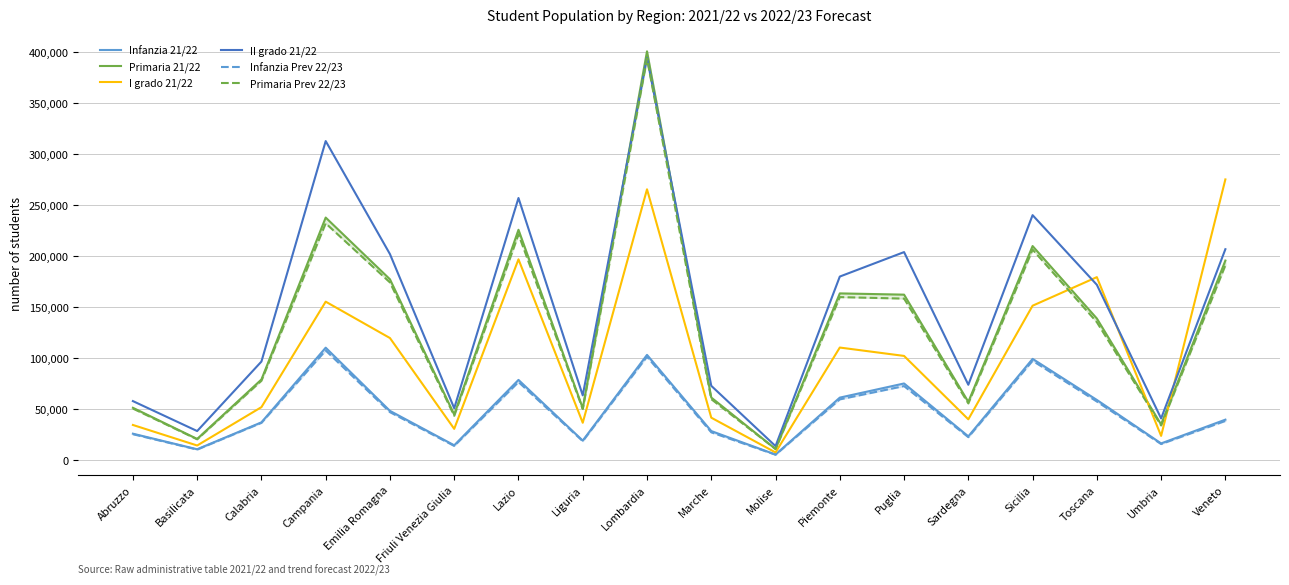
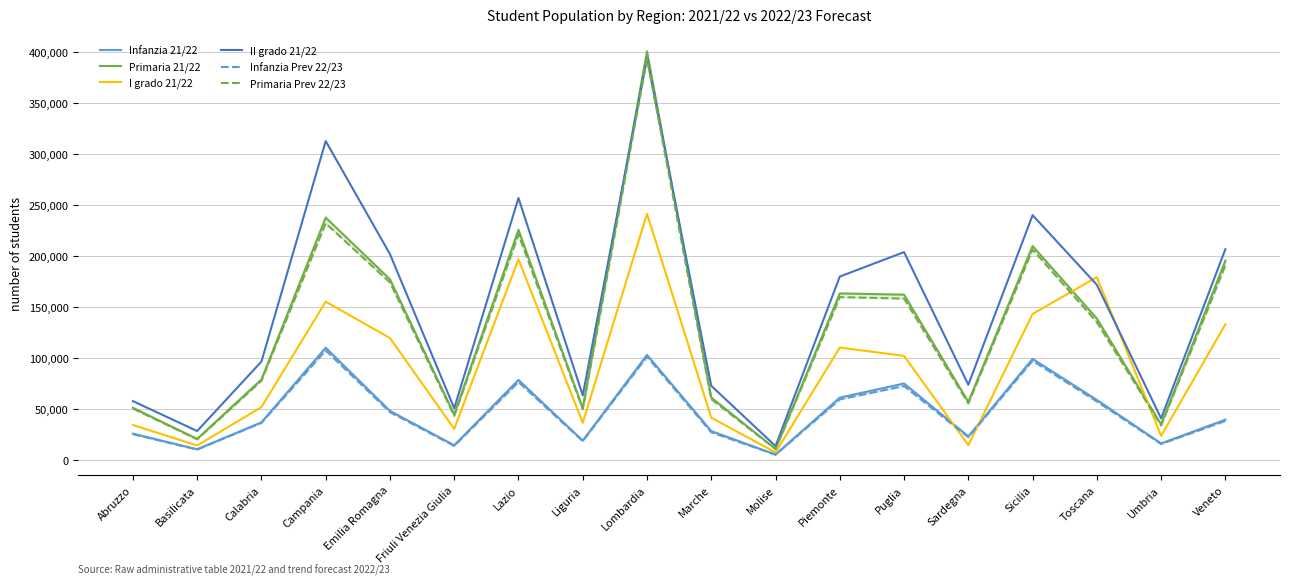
  {
    "I grado 21/22": {
      "Abruzzo": "34,000",
      "Basilicata": "14,000",
      "Calabria": "51,000",
      "Campania": "155,000",
      "Emilia Romagna": "119,000",
      "Friuli Venezia Giulia": "30,000",
      "Lazio": "196,000",
      "Liguria": "36,000",
-     "Lombardia": "265,000",
+     "Lombardia": "241,000",
      "Marche": "41,000",
      "Piemonte": "110,000",
      "Puglia": "102,000",
-     "Sardegna": "40,000",
-     "Sicilia": "151,000",
+     "Sardegna": "14,000",
+     "Sicilia": "143,000",
      "Toscana": "179,000",
      "Umbria": "23,000",
-     "Veneto": "275,000"
+     "Veneto": "133,000"
    }
  }
